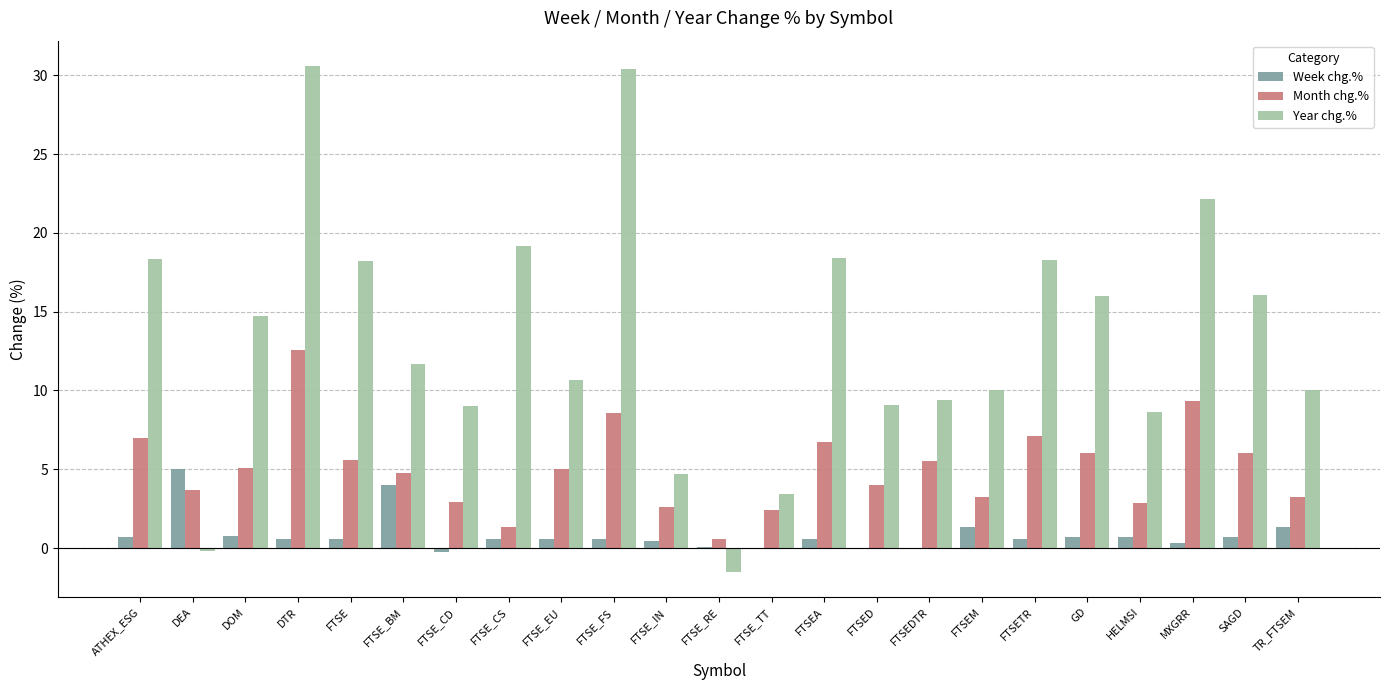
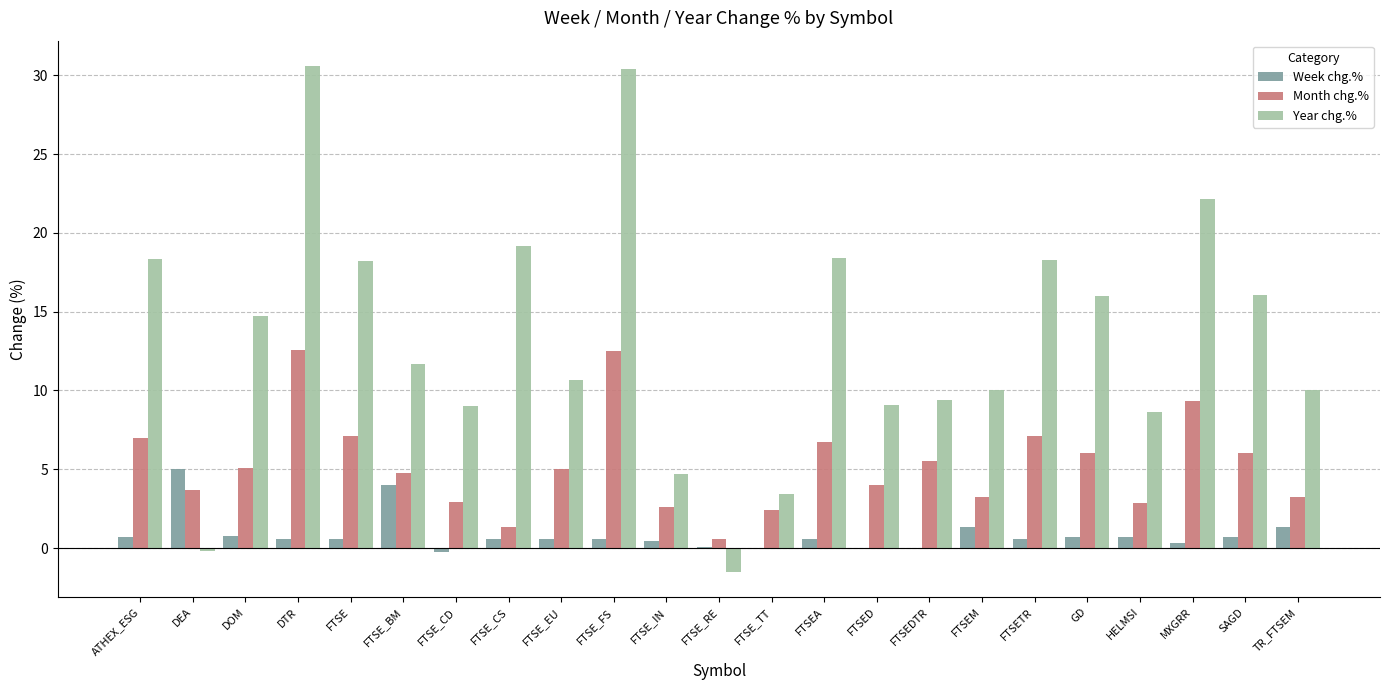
  {
    "Month chg.%": {
      "ATHEX_ESG": 7.0,
      "DEA": 3.7,
      "DOM": 5.1,
      "DTR": 12.6,
-     "FTSE": 5.6,
+     "FTSE": 7.1,
      "FTSE_BM": 4.8,
      "FTSE_CD": 3.0,
      "FTSE_CS": 1.3,
      "FTSE_EU": 5.0,
-     "FTSE_FS": 8.6,
+     "FTSE_FS": 12.5,
      "FTSE_IN": 2.6,
      "FTSE_RE": 0.6,
      "FTSE_TT": 2.4,
      "FTSEA": 6.8,
      "FTSED": 4.0,
      "FTSEDTR": 5.5,
      "FTSEM": 3.3,
      "FTSETR": 7.1,
      "GD": 6.1,
      "HELMSI": 2.9,
      "MXGRR": 9.4,
      "SAGD": 6.1,
      "TR_FTSEM": 3.3
    }
  }
